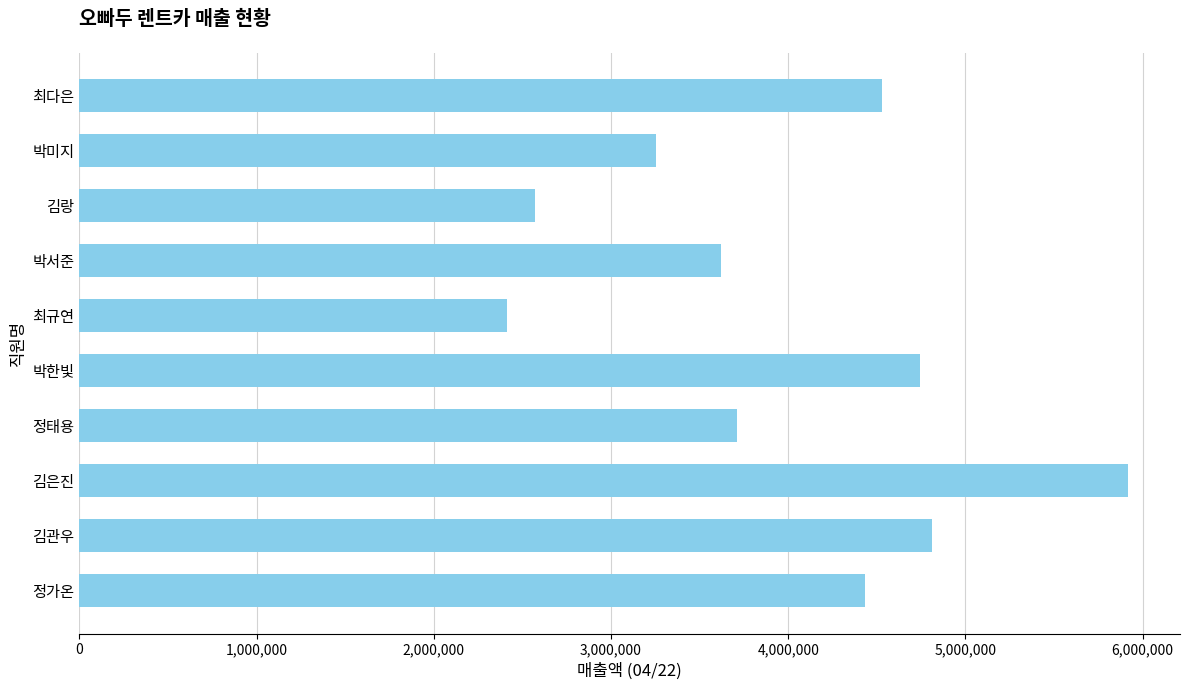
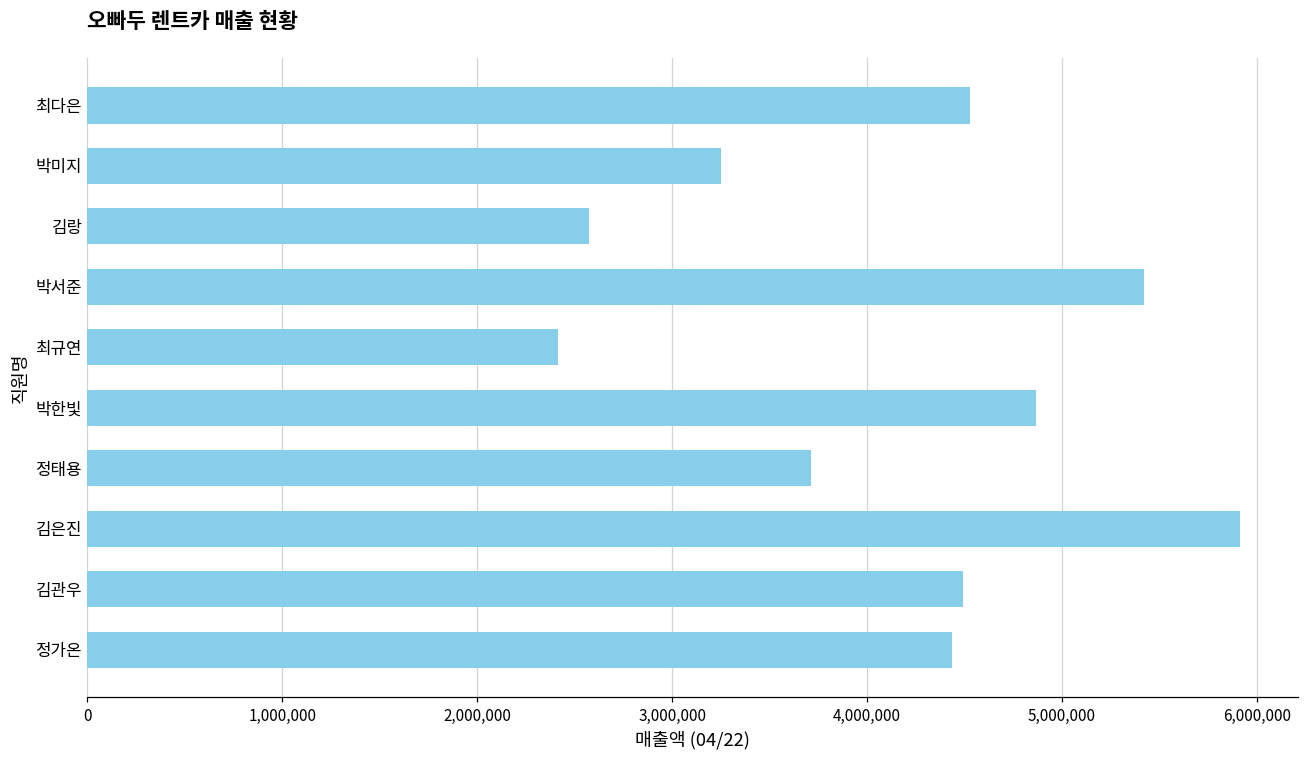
  {
    "최다은": "4,530,000",
    "박미지": "3,250,000",
    "김랑": "2,570,000",
-   "박서준": "3,620,000",
+   "박서준": "5,420,000",
    "최규연": "2,410,000",
-   "박한빛": "4,740,000",
+   "박한빛": "4,870,000",
    "정태용": "3,710,000",
    "김은진": "5,920,000",
-   "김관우": "4,810,000",
+   "김관우": "4,490,000",
    "정가온": "4,430,000"
  }
